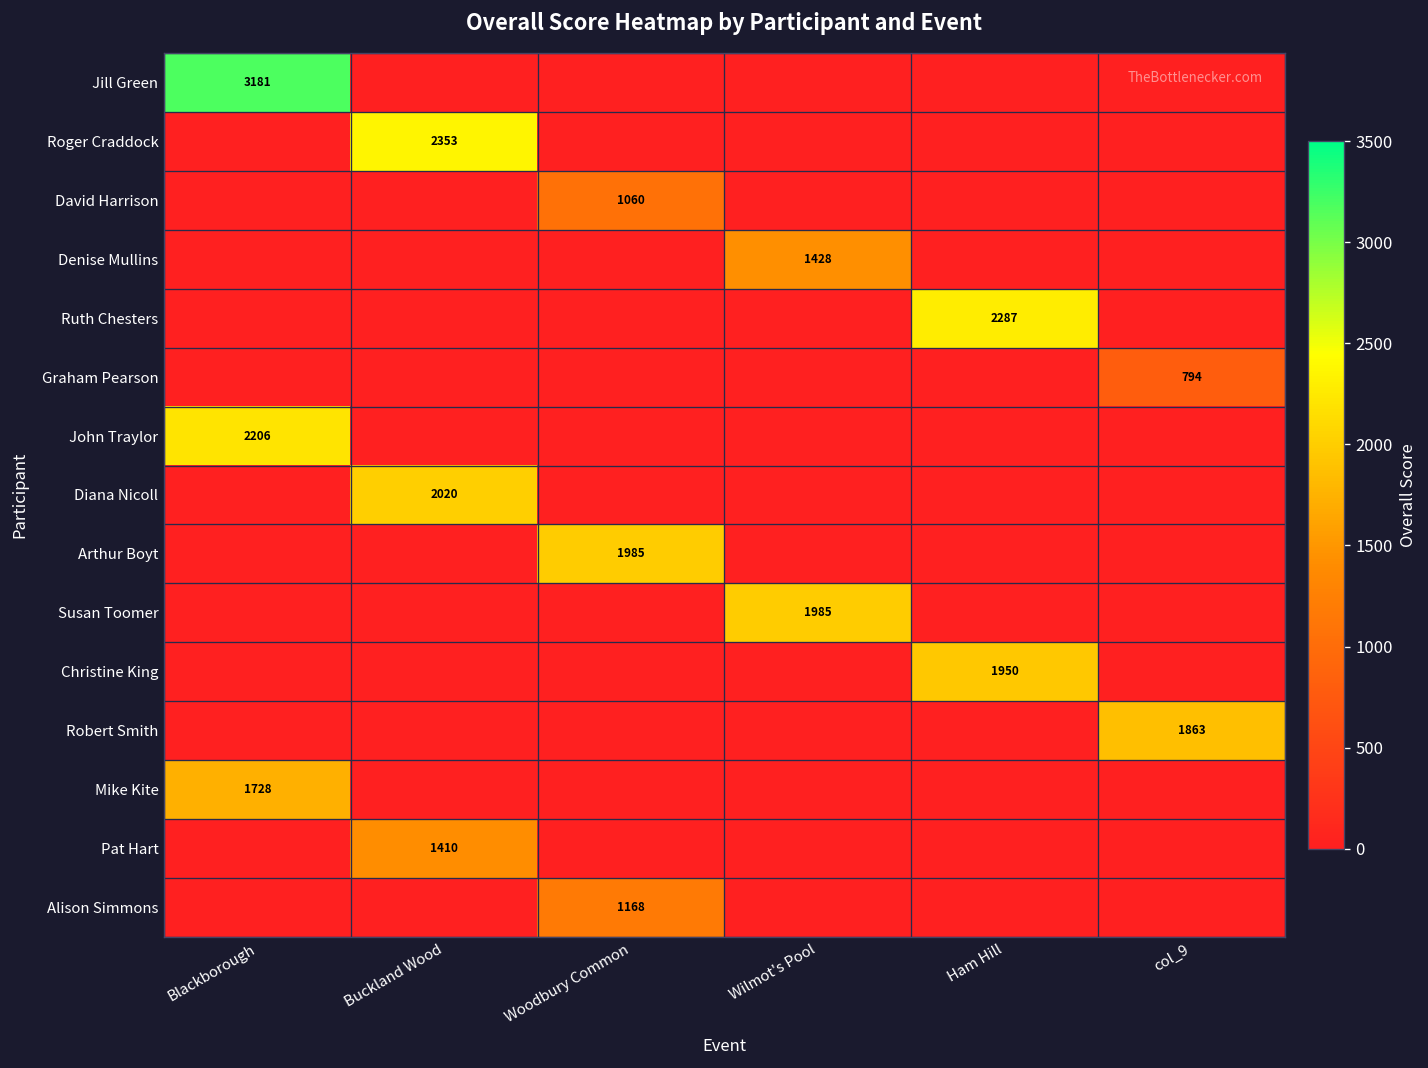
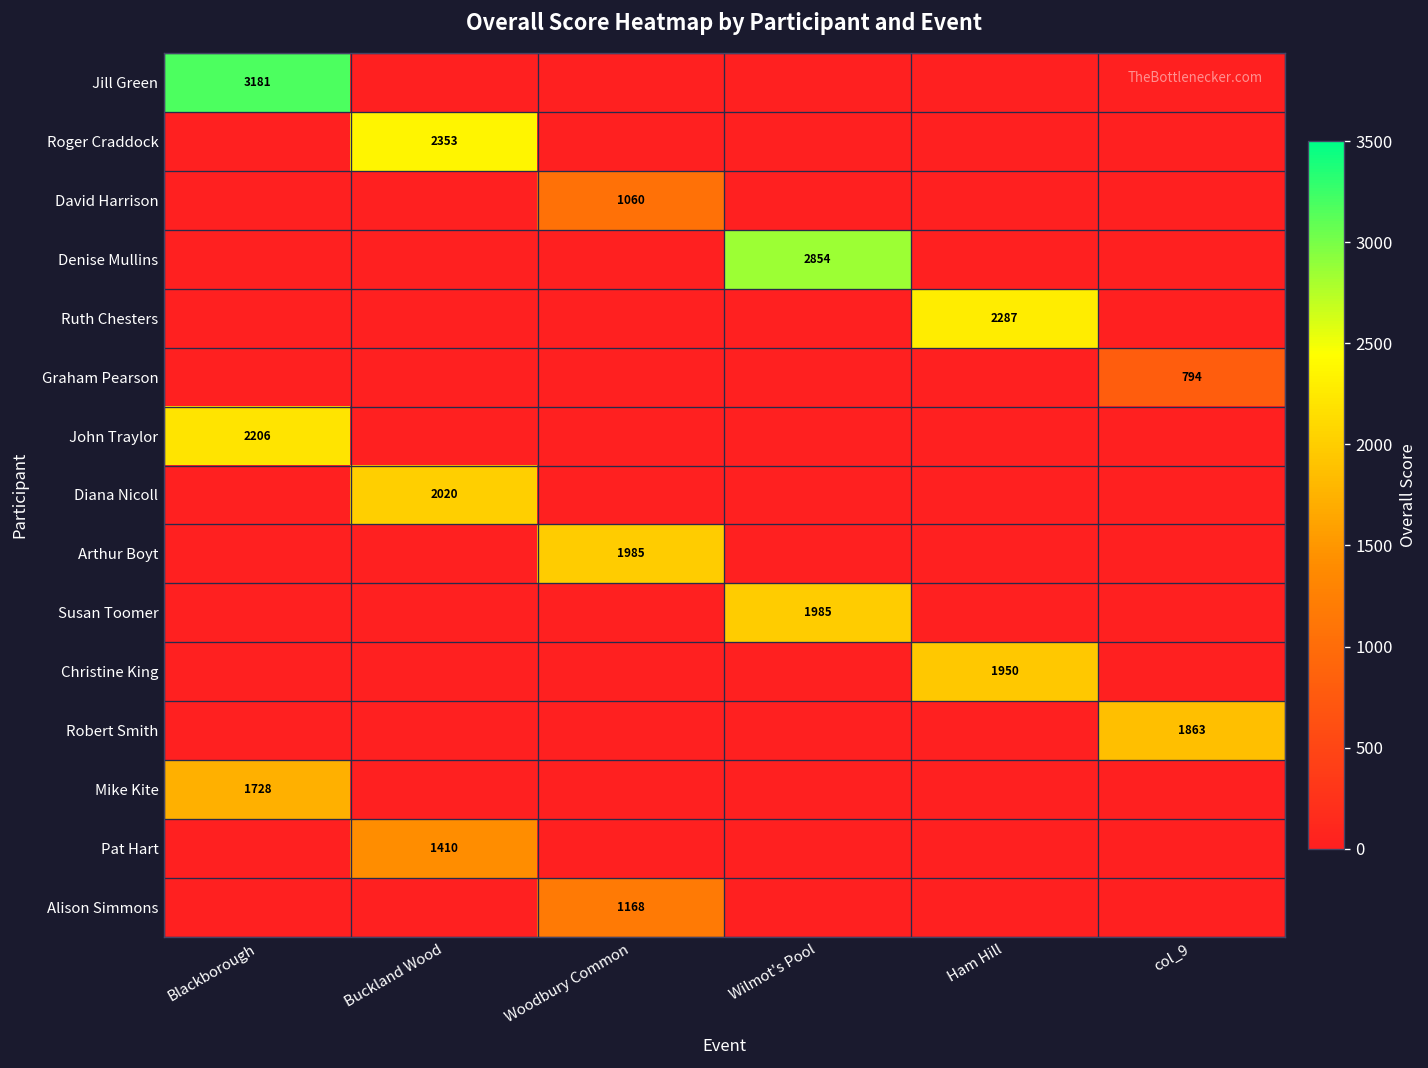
  {
    "Jill Green": {
      "Blackborough": 3181
    },
    "Roger Craddock": {
      "Buckland Wood": 2353
    },
    "David Harrison": {
      "Woodbury Common": 1060
    },
    "Denise Mullins": {
-     "Wilmot's Pool": 1428
+     "Wilmot's Pool": 2854
    },
    "Ruth Chesters": {
      "Ham Hill": 2287
    },
    "Graham Pearson": {
      "col_9": 794
    },
    "John Traylor": {
      "Blackborough": 2206
    },
    "Diana Nicoll": {
      "Buckland Wood": 2020
    },
    "Arthur Boyt": {
      "Woodbury Common": 1985
    },
    "Susan Toomer": {
      "Wilmot's Pool": 1985
    },
    "Christine King": {
      "Ham Hill": 1950
    },
    "Robert Smith": {
      "col_9": 1863
    },
    "Mike Kite": {
      "Blackborough": 1728
    },
    "Pat Hart": {
      "Buckland Wood": 1410
    },
    "Alison Simmons": {
      "Woodbury Common": 1168
    }
  }
